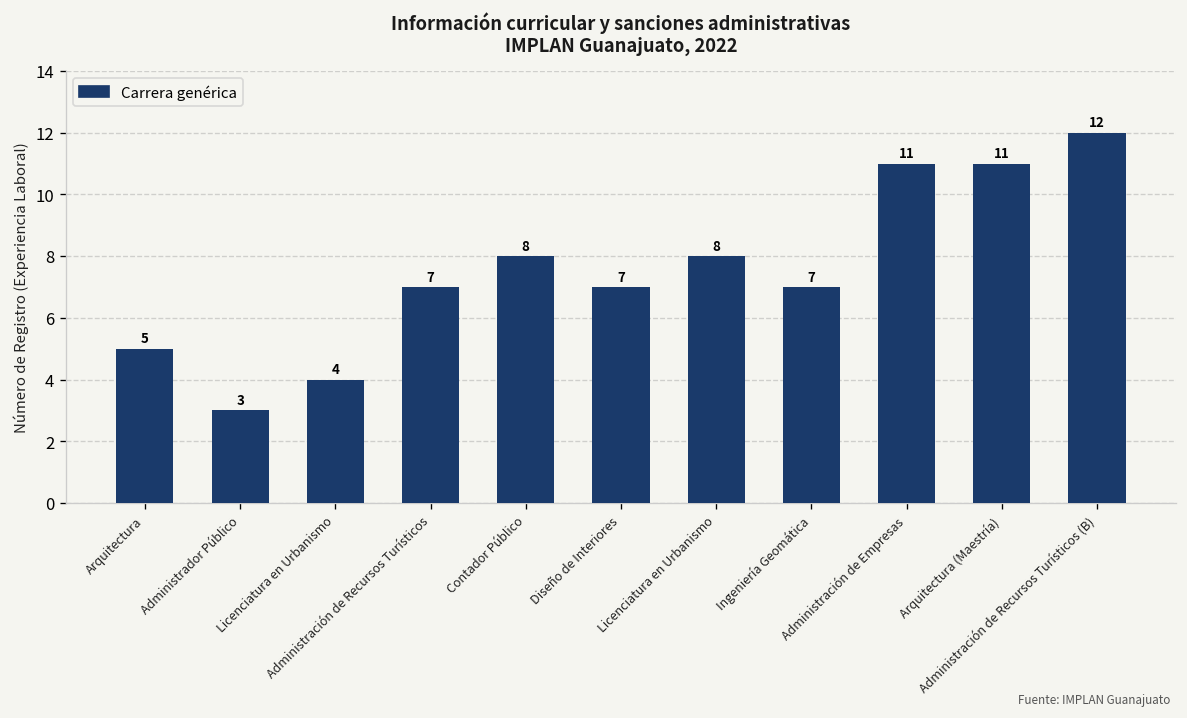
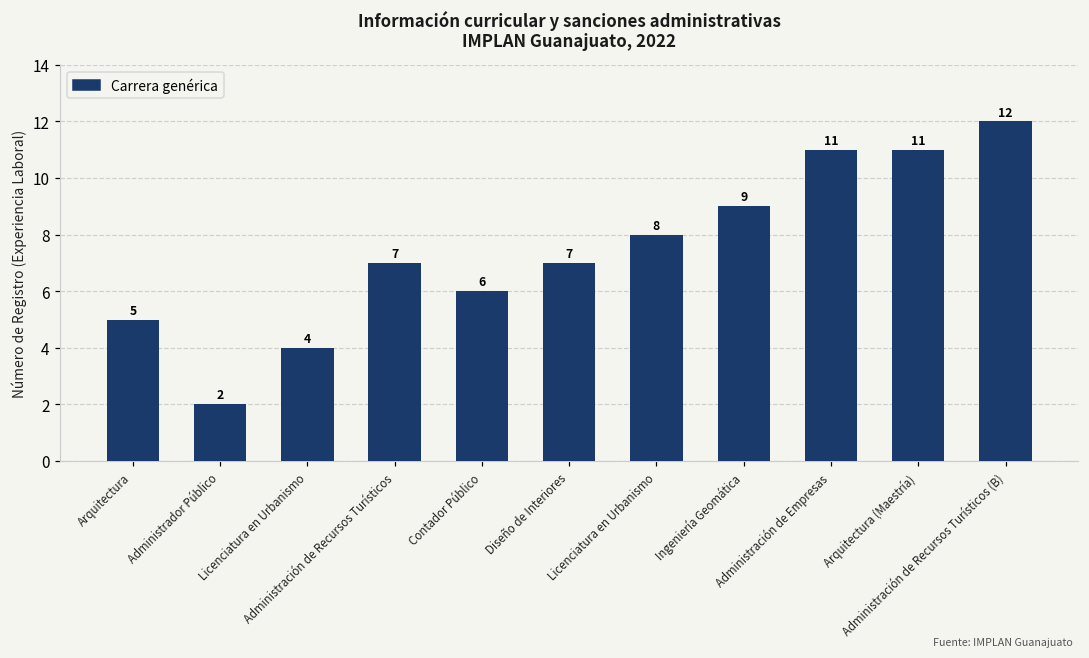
  {
    "Arquitectura": 5,
-   "Administrador Público": 3,
+   "Administrador Público": 2,
    "Administración de Recursos Turísticos": 7,
-   "Contador Público": 8,
+   "Contador Público": 6,
    "Diseño de Interiores": 7,
-   "Ingeniería Geomática": 7,
+   "Ingeniería Geomática": 9,
    "Administración de Empresas": 11,
    "Arquitectura (Maestría)": 11,
    "Administración de Recursos Turísticos (B)": 12
  }
